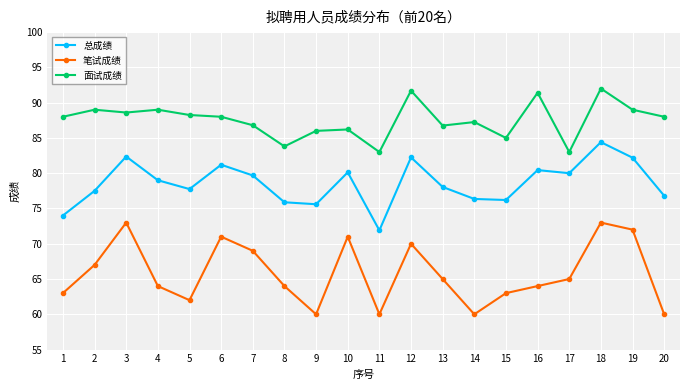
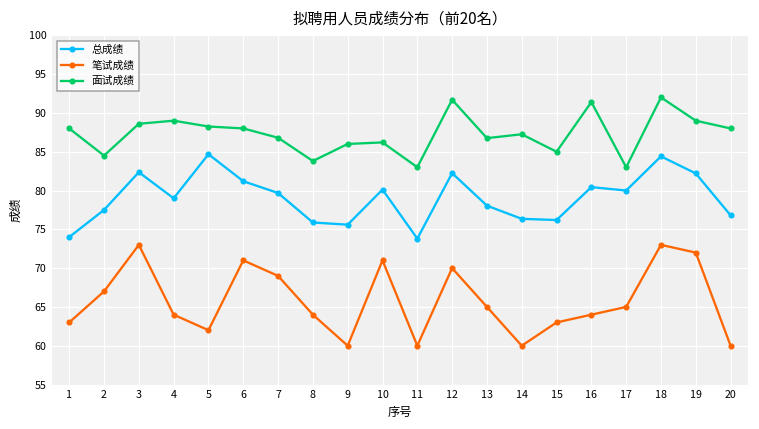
  {
    "总成绩": {
      "1": 74,
      "2": 78,
      "3": 82,
      "4": 79,
-     "5": 78,
+     "5": 85,
      "6": 81,
      "7": 80,
      "8": 76,
      "9": 76,
      "10": 80,
-     "11": 72,
+     "11": 74,
      "12": 82,
      "13": 78,
      "14": 76,
      "15": 76,
      "16": 80,
      "17": 80,
      "18": 84,
      "19": 82,
      "20": 77
    },
    "笔试成绩": {
      "1": 63,
      "2": 67,
      "3": 73,
      "4": 64,
      "5": 62,
      "6": 71,
      "7": 69,
      "8": 64,
      "9": 60,
      "10": 71,
      "11": 60,
      "12": 70,
      "13": 65,
      "14": 60,
      "15": 63,
      "16": 64,
      "17": 65,
      "18": 73,
      "19": 72,
      "20": 60
    },
    "面试成绩": {
      "1": 88,
-     "2": 89,
+     "2": 85,
      "3": 89,
      "4": 89,
      "5": 88,
      "6": 88,
      "7": 87,
      "8": 84,
      "9": 86,
      "10": 86,
      "11": 83,
      "12": 92,
      "13": 87,
      "14": 87,
      "15": 85,
      "16": 91,
      "17": 83,
      "18": 92,
      "19": 89,
      "20": 88
    }
  }
